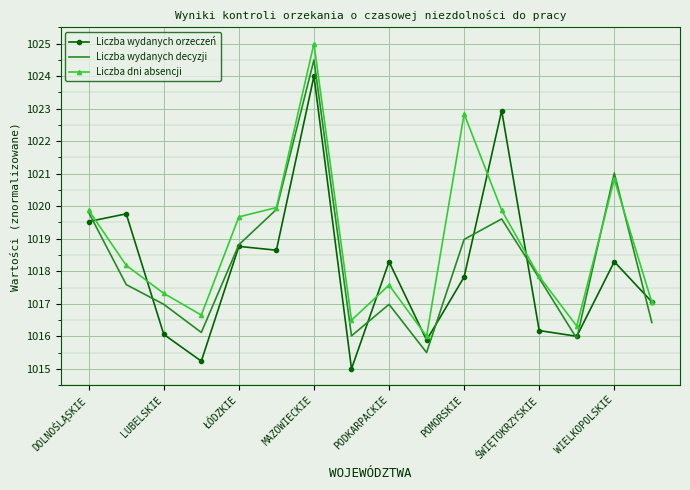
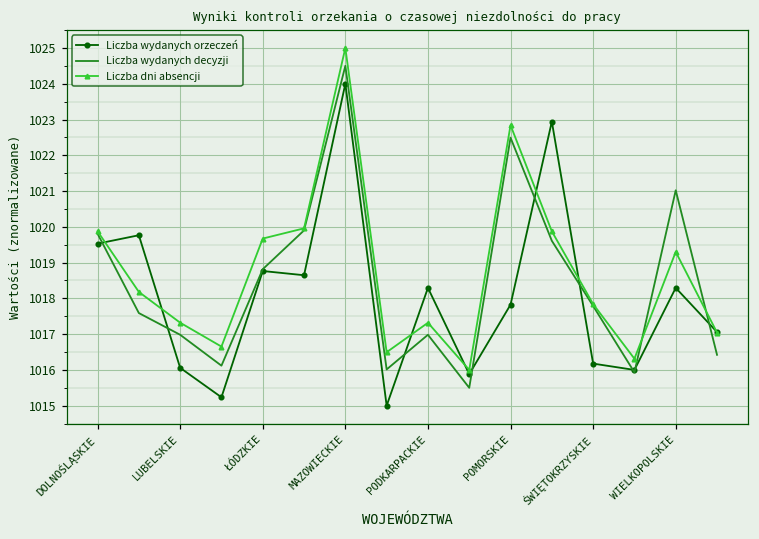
  {
    "Liczba wydanych orzeczeń": {
      "DOLNOŚLĄSKIE": 1019.5,
      "LUBELSKIE": 1016.1,
      "MAZOWIECKIE": 1024.0,
      "PODKARPACKIE": 1018.3,
      "POMORSKIE": 1017.8,
      "ŚWIĘTOKRZYSKIE": 1016.2,
      "WIELKOPOLSKIE": 1018.3
    },
    "Liczba wydanych decyzji": {
      "LUBELSKIE": 1017.0,
      "MAZOWIECKIE": 1024.5,
      "PODKARPACKIE": 1017.0,
-     "POMORSKIE": 1019.0,
+     "POMORSKIE": 1022.5,
      "WIELKOPOLSKIE": 1021.0
    },
    "Liczba dni absencji": {
      "LUBELSKIE": 1017.3,
      "ŁÓDZKIE": 1019.7,
      "MAZOWIECKIE": 1025.0,
-     "PODKARPACKIE": 1017.6,
+     "PODKARPACKIE": 1017.3,
      "POMORSKIE": 1022.8,
-     "WIELKOPOLSKIE": 1020.8
+     "WIELKOPOLSKIE": 1019.3
    }
  }
